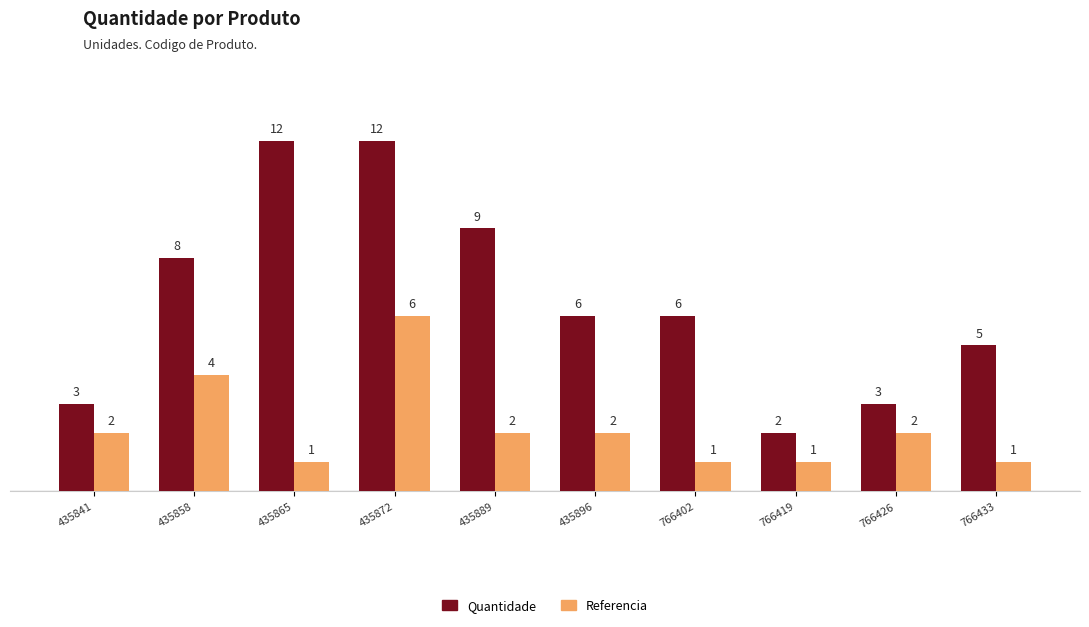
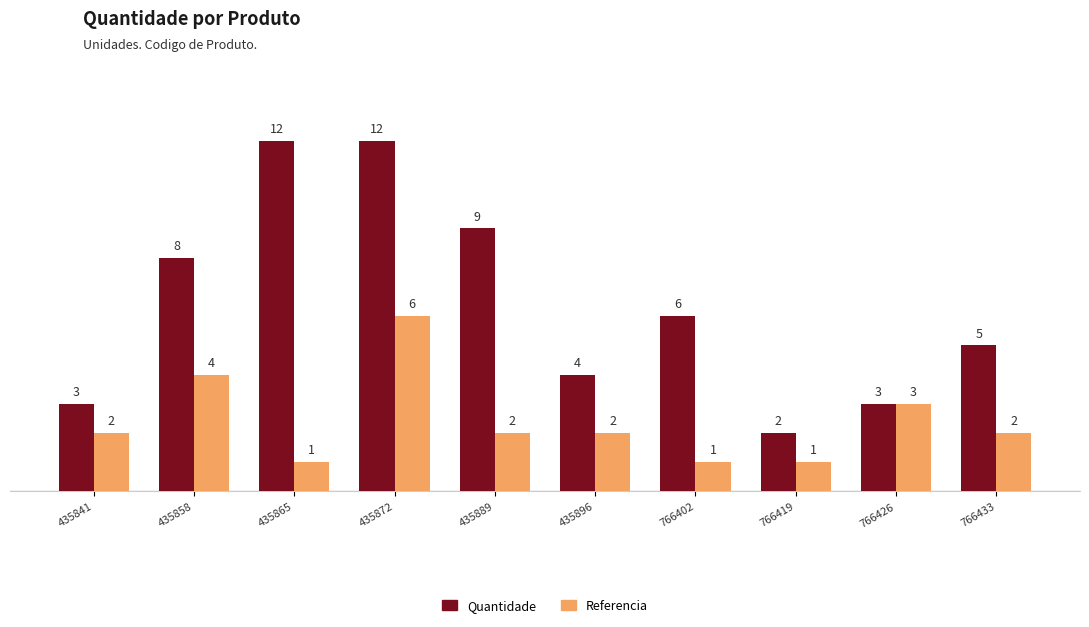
  {
    "Quantidade": {
      "435841": 3,
      "435858": 8,
      "435865": 12,
      "435872": 12,
      "435889": 9,
-     "435896": 6,
+     "435896": 4,
      "766402": 6,
      "766419": 2,
      "766426": 3,
      "766433": 5
    },
    "Referencia": {
      "435841": 2,
      "435858": 4,
      "435865": 1,
      "435872": 6,
      "435889": 2,
      "435896": 2,
      "766402": 1,
      "766419": 1,
-     "766426": 2,
-     "766433": 1
+     "766426": 3,
+     "766433": 2
    }
  }
